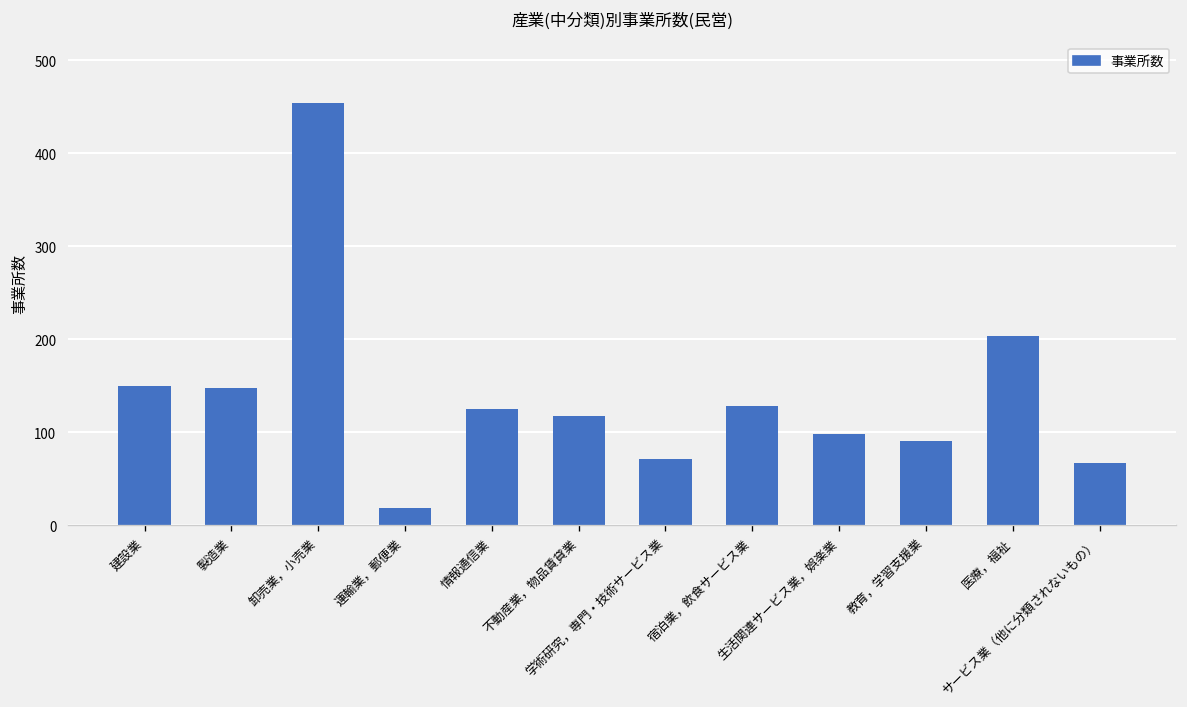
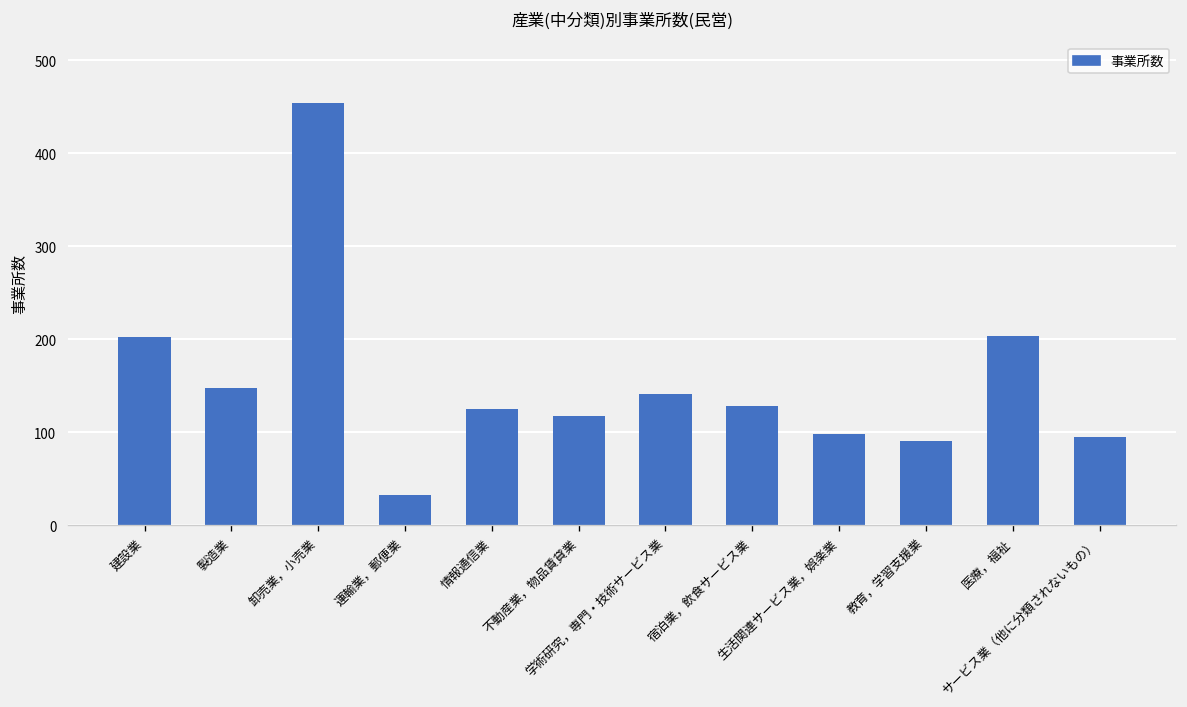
  {
-   "建設業": 150,
+   "建設業": 200,
    "製造業": 150,
    "卸売業，小売業": 450,
-   "運輸業，郵便業": 20,
+   "運輸業，郵便業": 30,
    "情報通信業": 130,
    "不動産業，物品賃貸業": 120,
-   "学術研究，専門・技術サービス業": 70,
+   "学術研究，専門・技術サービス業": 140,
    "宿泊業，飲食サービス業": 130,
    "生活関連サービス業，娯楽業": 100,
    "教育，学習支援業": 90,
    "医療，福祉": 200,
-   "サービス業（他に分類されないもの）": 70
+   "サービス業（他に分類されないもの）": 100
  }
